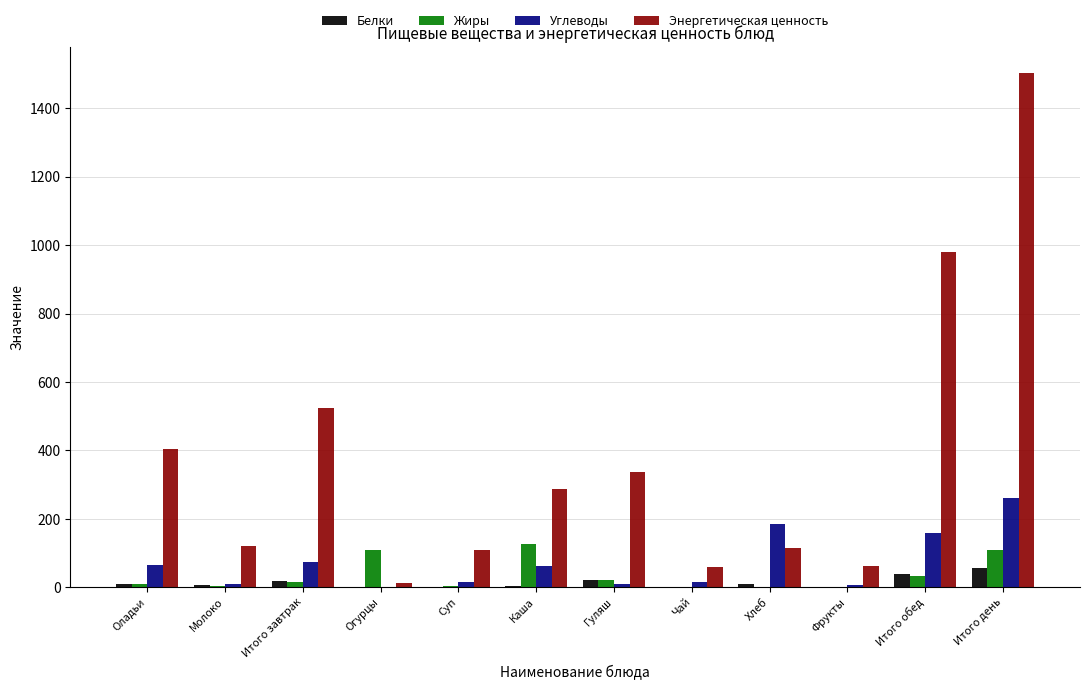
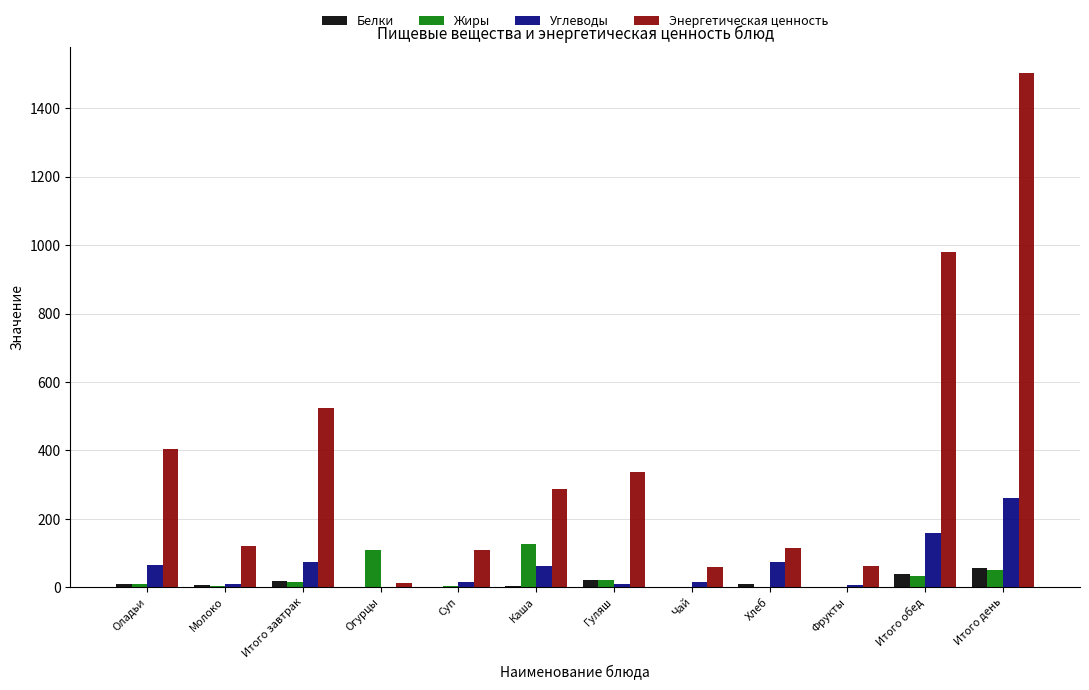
  {
    "Белки": {
      "Оладьи": 10,
      "Итого завтрак": 20,
      "Гуляш": 20,
      "Чай": 0,
      "Хлеб": 10,
      "Итого обед": 40,
      "Итого день": 60
    },
    "Жиры": {
      "Оладьи": 10,
      "Итого завтрак": 20,
      "Огурцы": 110,
      "Каша": 130,
      "Гуляш": 20,
      "Чай": 0,
      "Фрукты": 0,
      "Итого обед": 30,
-     "Итого день": 110
+     "Итого день": 50
    },
    "Углеводы": {
      "Оладьи": 70,
      "Молоко": 10,
      "Итого завтрак": 70,
      "Суп": 20,
      "Каша": 60,
      "Гуляш": 10,
      "Чай": 10,
-     "Хлеб": 180,
+     "Хлеб": 80,
      "Итого обед": 160,
      "Итого день": 260
    },
    "Энергетическая ценность": {
      "Оладьи": 410,
      "Молоко": 120,
      "Итого завтрак": 530,
      "Огурцы": 10,
      "Суп": 110,
      "Каша": 290,
      "Гуляш": 340,
      "Чай": 60,
      "Хлеб": 120,
      "Фрукты": 60,
      "Итого обед": 980,
      "Итого день": 1500
    }
  }
